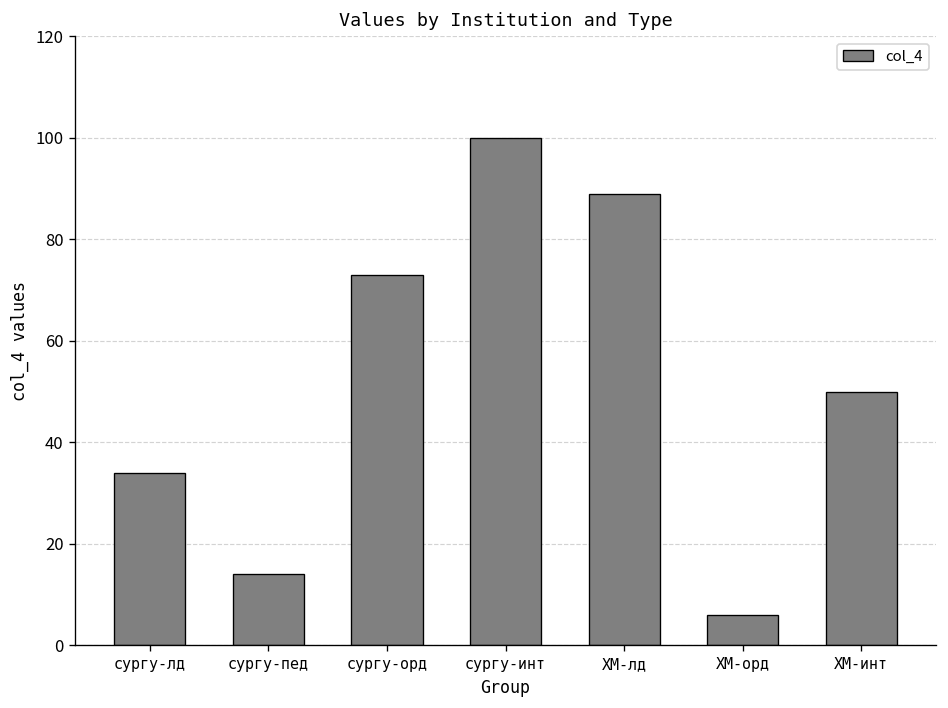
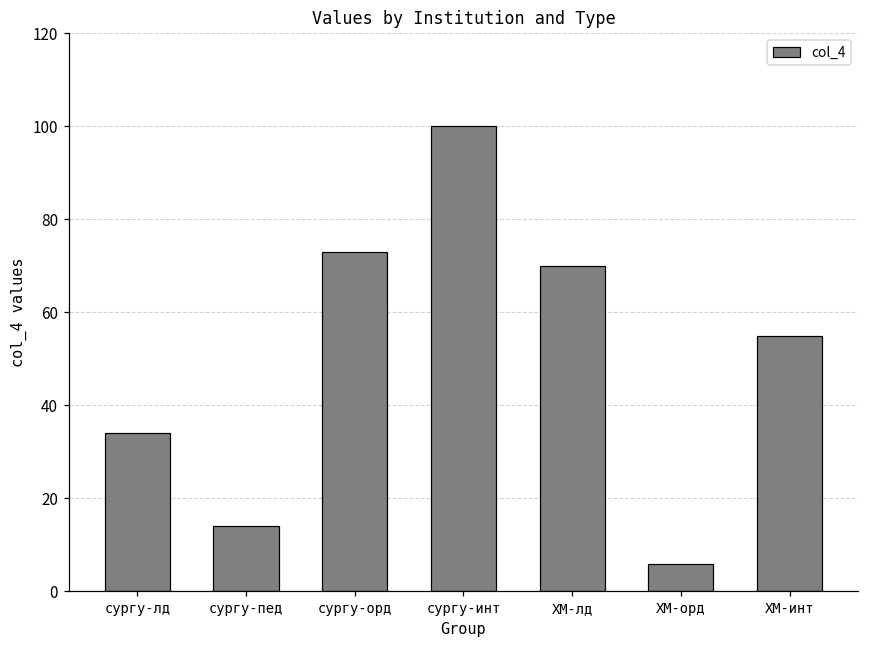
  {
    "сургу-лд": 34,
    "сургу-пед": 14,
    "сургу-орд": 73,
    "сургу-инт": 100,
-   "ХМ-лд": 89,
+   "ХМ-лд": 70,
    "ХМ-орд": 6,
-   "ХМ-инт": 50
+   "ХМ-инт": 55
  }
